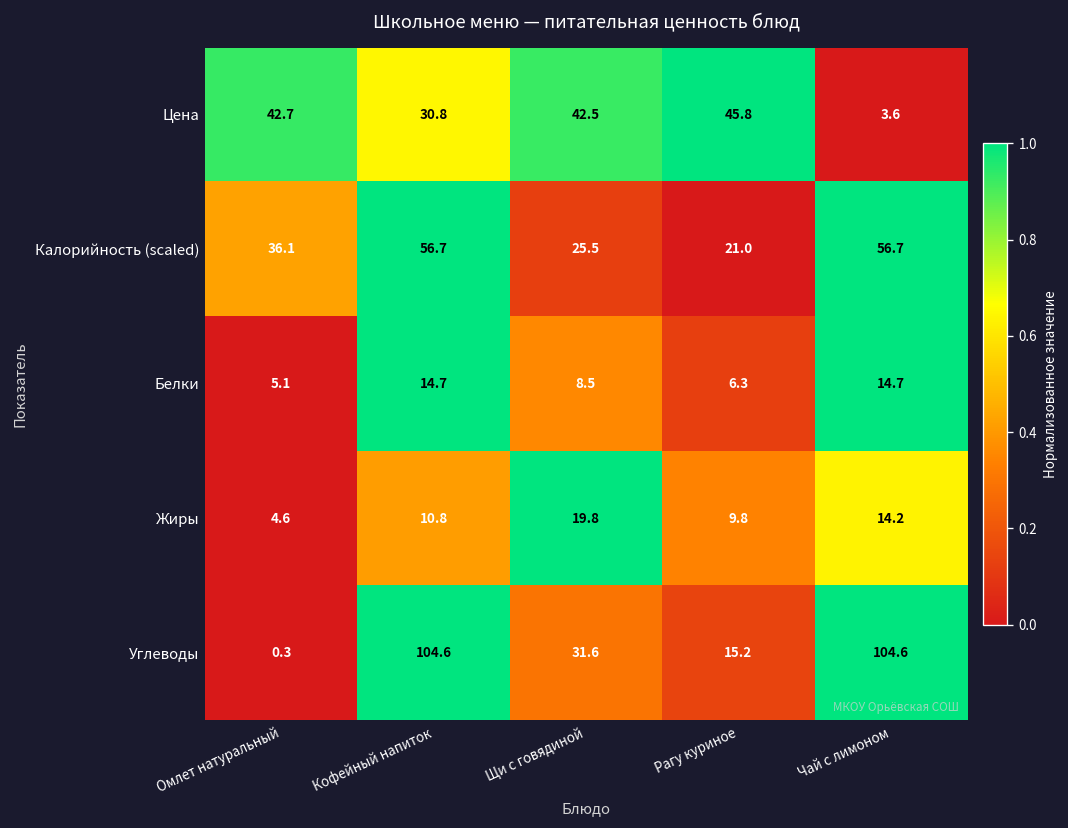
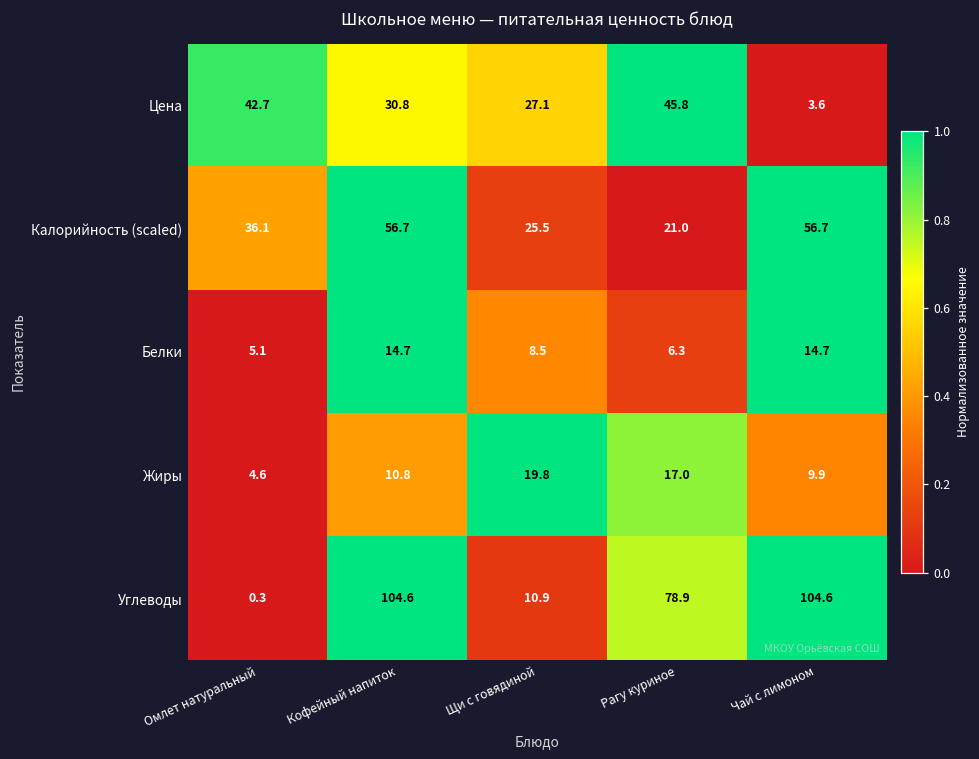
  {
    "Цена": {
      "Омлет натуральный": 42.7,
      "Кофейный напиток": 30.8,
-     "Щи с говядиной": 42.5,
+     "Щи с говядиной": 27.1,
      "Рагу куриное": 45.8,
      "Чай с лимоном": 3.6
    },
    "Калорийность (scaled)": {
      "Омлет натуральный": 36.1,
      "Кофейный напиток": 56.7,
      "Щи с говядиной": 25.5,
      "Рагу куриное": 21.0,
      "Чай с лимоном": 56.7
    },
    "Белки": {
      "Омлет натуральный": 5.1,
      "Кофейный напиток": 14.7,
      "Щи с говядиной": 8.5,
      "Рагу куриное": 6.3,
      "Чай с лимоном": 14.7
    },
    "Жиры": {
      "Омлет натуральный": 4.6,
      "Кофейный напиток": 10.8,
      "Щи с говядиной": 19.8,
-     "Рагу куриное": 9.8,
-     "Чай с лимоном": 14.2
+     "Рагу куриное": 17.0,
+     "Чай с лимоном": 9.9
    },
    "Углеводы": {
      "Омлет натуральный": 0.3,
      "Кофейный напиток": 104.6,
-     "Щи с говядиной": 31.6,
-     "Рагу куриное": 15.2
+     "Щи с говядиной": 10.9,
+     "Рагу куриное": 78.9
    }
  }
